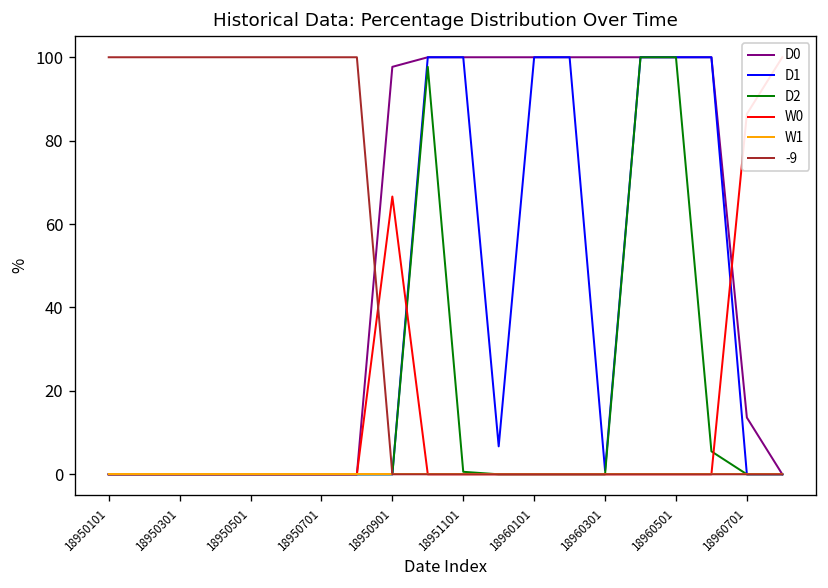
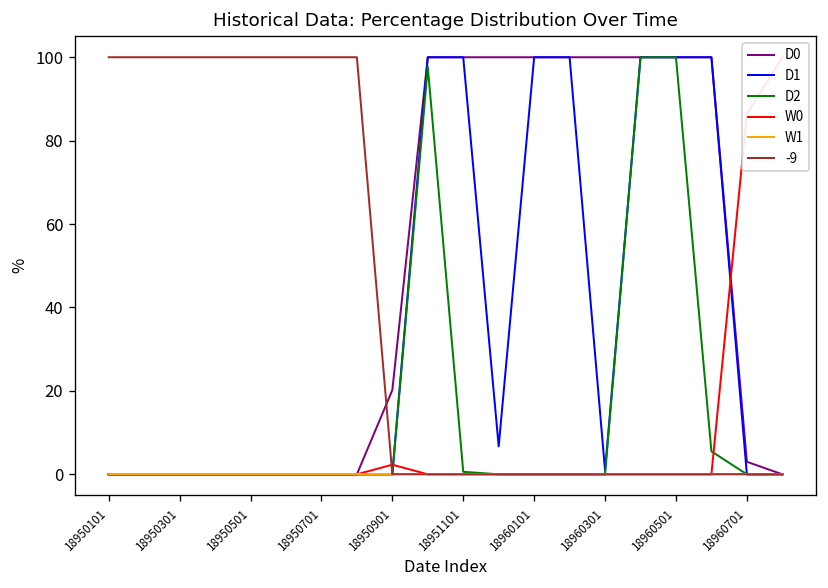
  {
    "D0": {
-     "18950901": 98,
+     "18950901": 20,
      "18960301": 100,
-     "18960701": 14
+     "18960701": 3
    },
    "D1": {
      "18960301": 1
    },
    "W0": {
-     "18950901": 67
+     "18950901": 2
    },
    "-9": {
      "18950101": 100,
      "18950301": 100,
      "18950501": 100,
      "18950701": 100
    }
  }
